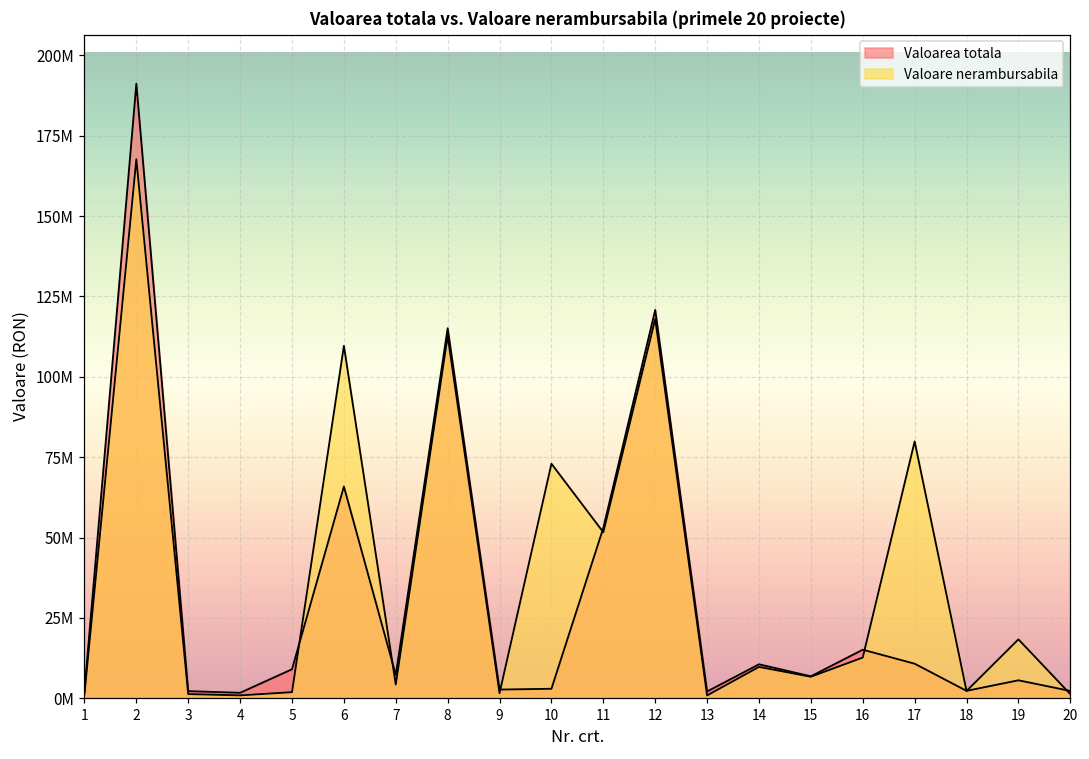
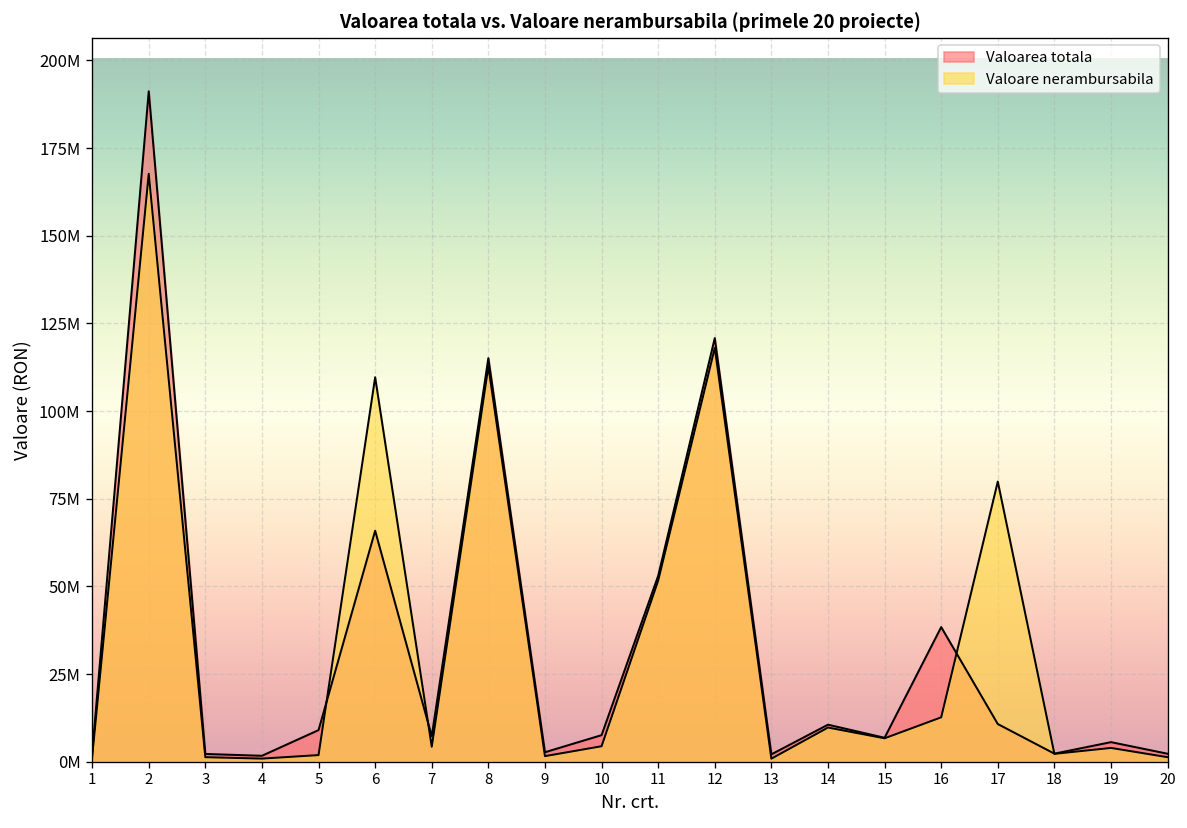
  {
    "Valoarea totala": {
      "1": 2000000,
      "2": 191000000,
      "3": 2000000,
      "5": 9000000,
      "6": 66000000,
      "7": 7000000,
      "8": 115000000,
      "9": 3000000,
-     "10": 3000000,
+     "10": 8000000,
      "11": 53000000,
      "12": 121000000,
      "13": 2000000,
-     "16": 15000000,
+     "16": 38000000,
      "17": 11000000,
      "19": 6000000,
      "20": 2000000
    },
    "Valoare nerambursabila": {
      "1": 1000000,
      "2": 168000000,
      "3": 1000000,
      "5": 2000000,
      "6": 110000000,
      "7": 4000000,
      "8": 113000000,
      "9": 2000000,
-     "10": 73000000,
+     "10": 4000000,
      "11": 52000000,
      "12": 118000000,
      "13": 1000000,
      "16": 13000000,
      "17": 80000000,
-     "19": 18000000,
+     "19": 4000000,
      "20": 1000000
    }
  }
